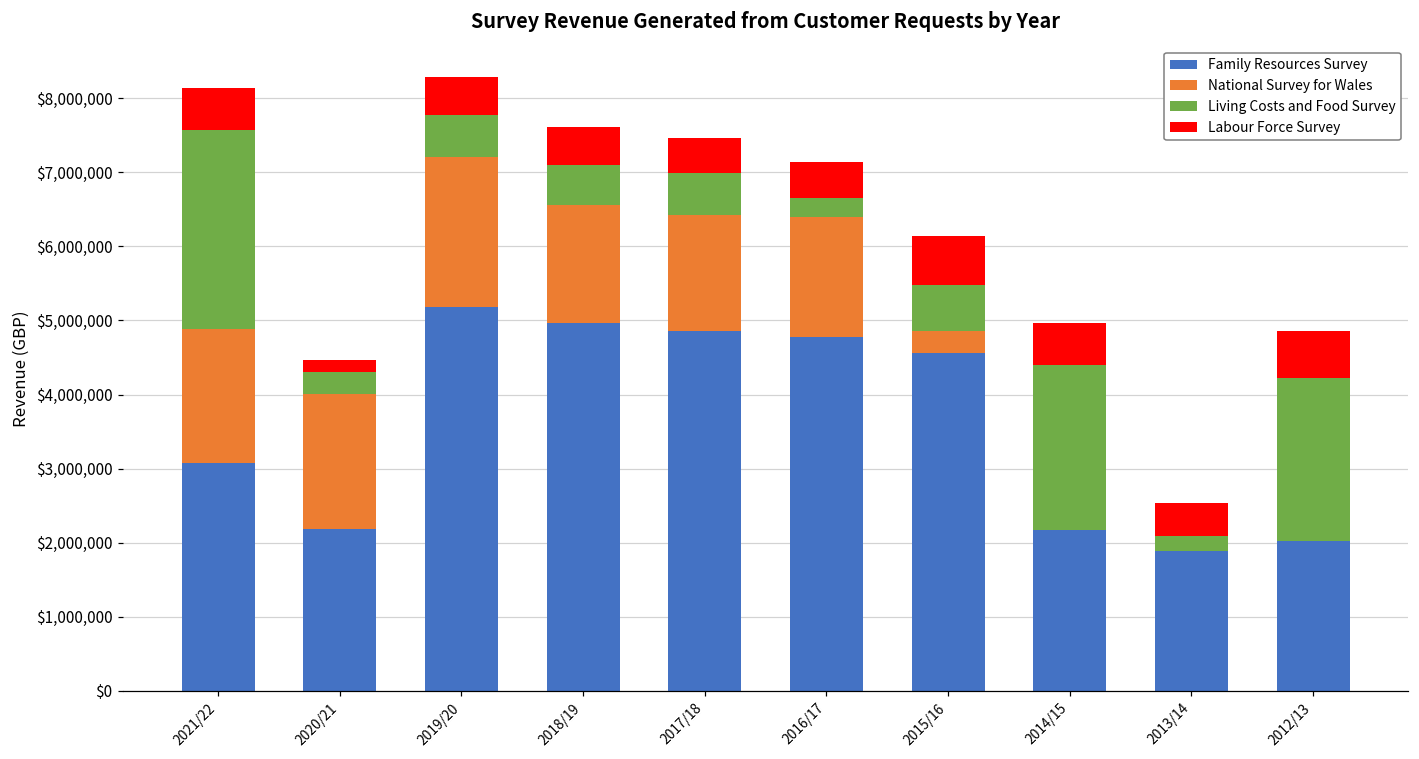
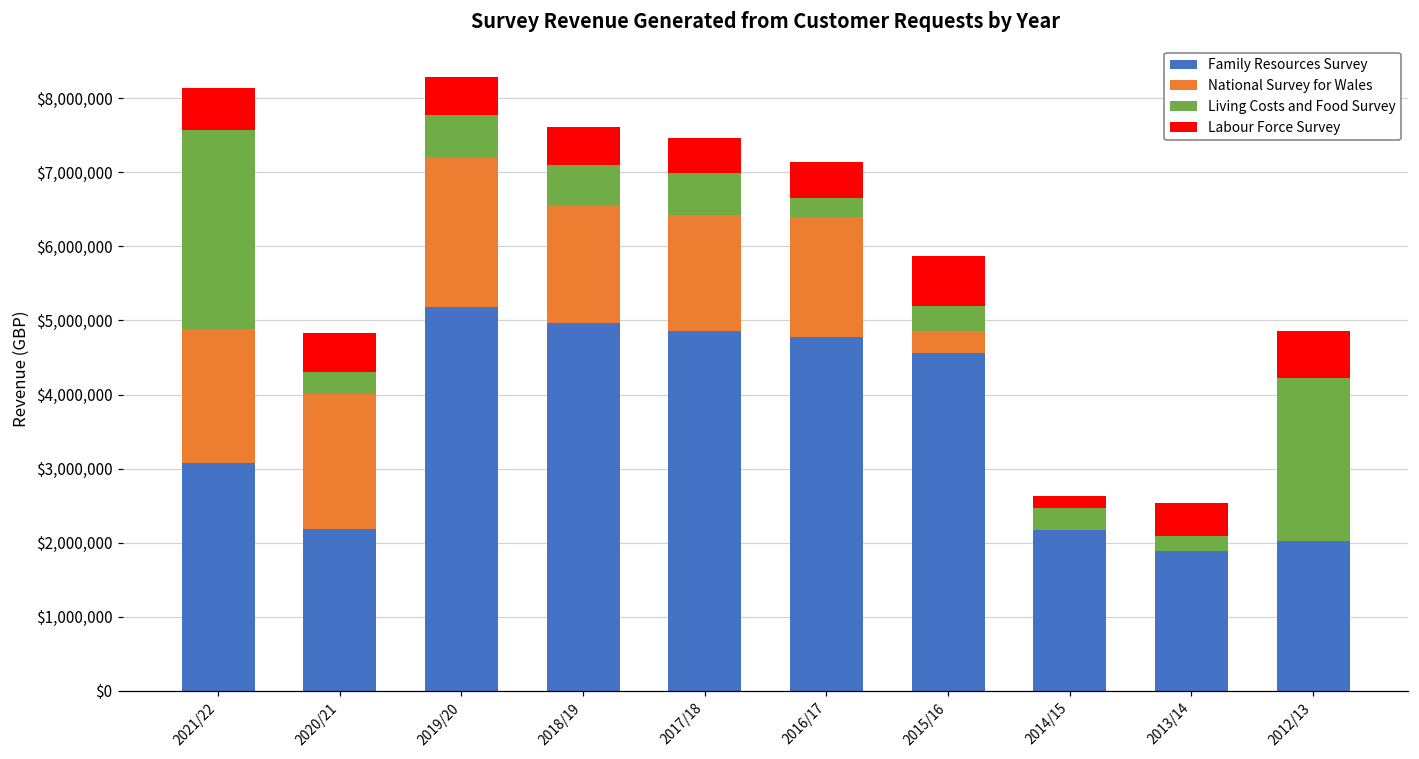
  {
    "Family Resources Survey": {
      "2021/22": "$3,100,000",
      "2020/21": "$2,200,000",
      "2019/20": "$5,200,000",
      "2018/19": "$5,000,000",
      "2017/18": "$4,900,000",
      "2016/17": "$4,800,000",
      "2015/16": "$4,600,000",
      "2014/15": "$2,200,000",
      "2013/14": "$1,900,000",
      "2012/13": "$2,000,000"
    },
    "National Survey for Wales": {
      "2021/22": "$1,800,000",
      "2020/21": "$1,800,000",
      "2019/20": "$2,000,000",
      "2018/19": "$1,600,000",
      "2017/18": "$1,600,000",
      "2016/17": "$1,600,000",
      "2015/16": "$300,000",
      "2014/15": "$0",
      "2013/14": "$0",
      "2012/13": "$0"
    },
    "Living Costs and Food Survey": {
      "2021/22": "$2,700,000",
      "2020/21": "$300,000",
      "2019/20": "$600,000",
      "2018/19": "$500,000",
      "2017/18": "$600,000",
      "2016/17": "$200,000",
-     "2015/16": "$600,000",
-     "2014/15": "$2,200,000",
+     "2015/16": "$300,000",
+     "2014/15": "$300,000",
      "2013/14": "$200,000",
      "2012/13": "$2,200,000"
    },
    "Labour Force Survey": {
      "2021/22": "$600,000",
-     "2020/21": "$200,000",
+     "2020/21": "$500,000",
      "2019/20": "$500,000",
      "2018/19": "$500,000",
      "2017/18": "$500,000",
      "2016/17": "$500,000",
      "2015/16": "$700,000",
-     "2014/15": "$600,000",
+     "2014/15": "$200,000",
      "2013/14": "$400,000",
      "2012/13": "$600,000"
    }
  }
